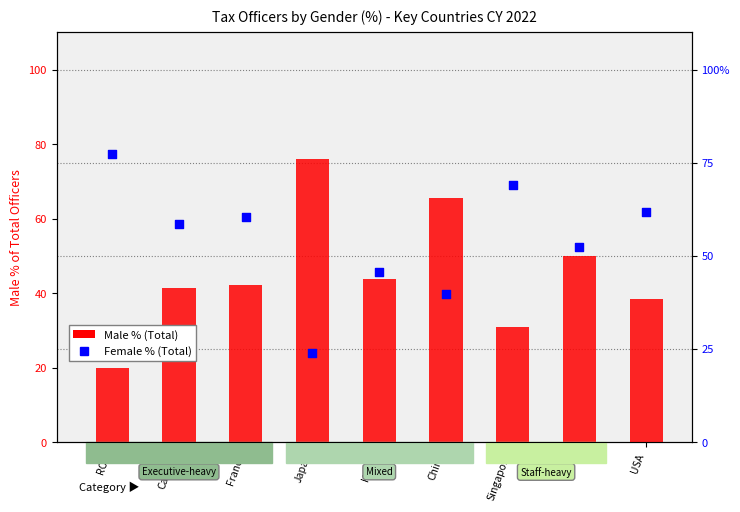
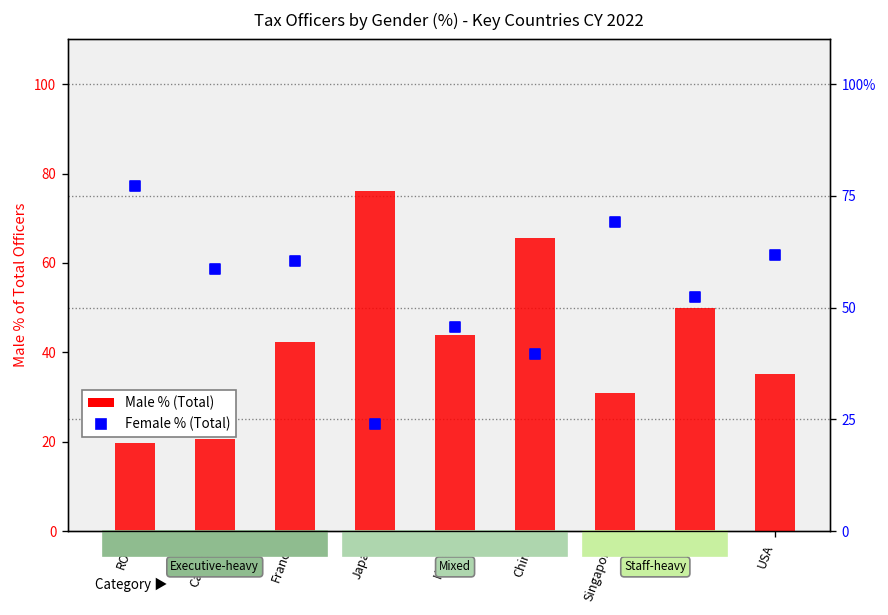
  {
    "Male % (Total)": {
      "ROC": 20,
-     "Canada": 41,
+     "Canada": 21,
      "France": 42,
      "Japan": 76,
      "Korea": 44,
      "China": 66,
      "Singapore": 31,
      "UK": 50,
-     "USA": 38
+     "USA": 35
    }
  }
